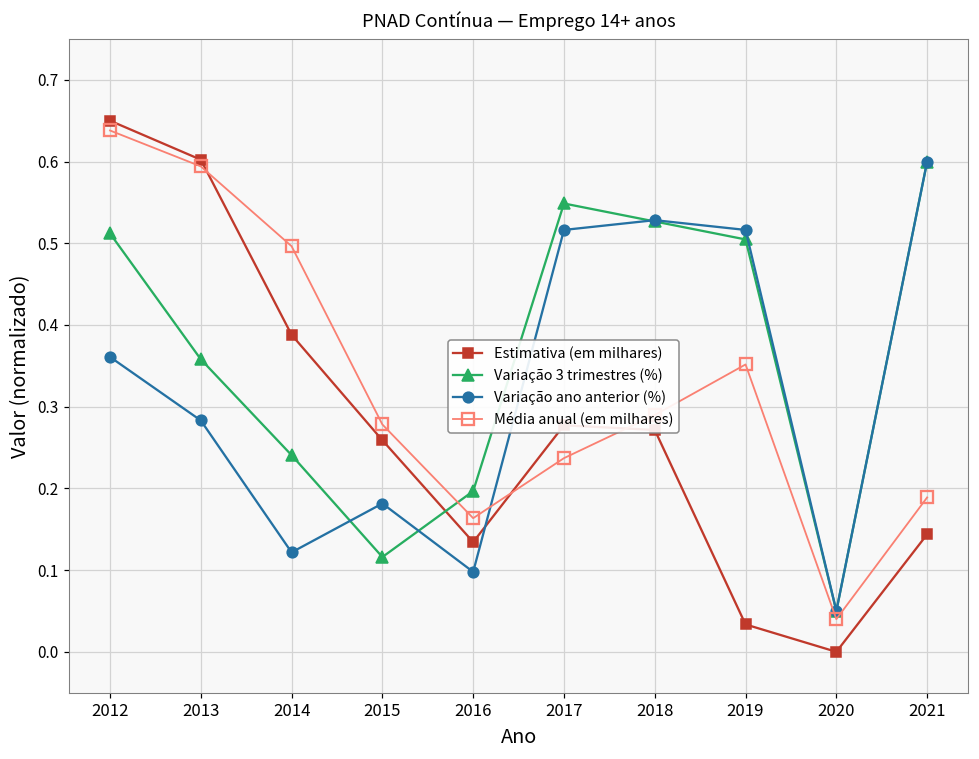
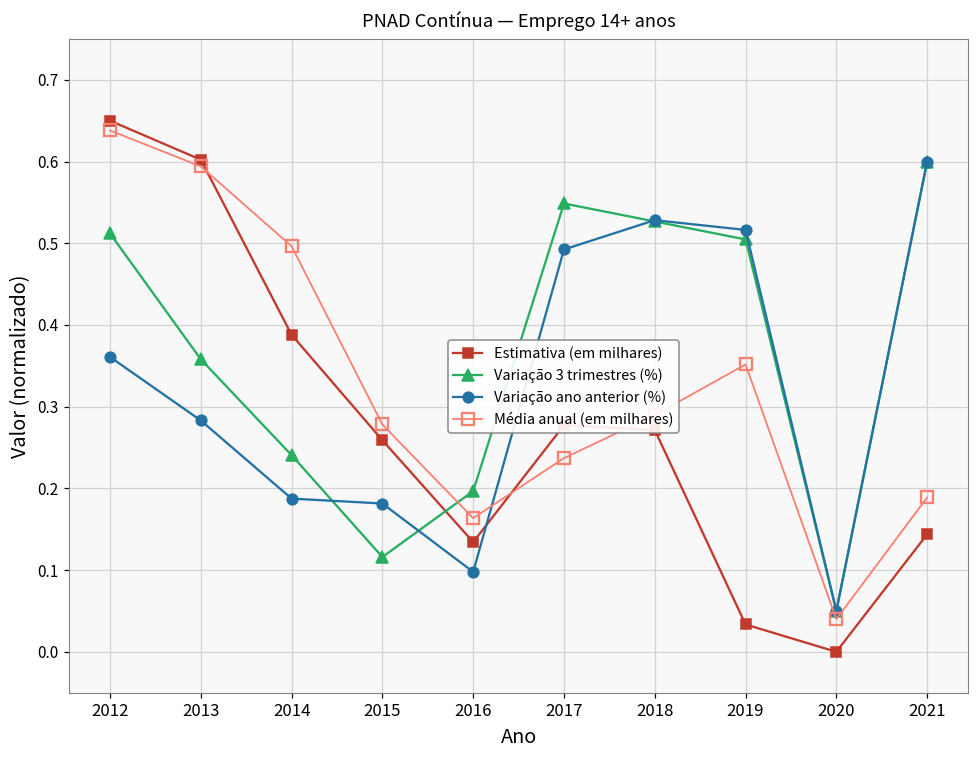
  {
    "Estimativa (em milhares)": {
      "2012": 0.65,
      "2013": 0.60,
      "2014": 0.39,
      "2015": 0.26,
      "2016": 0.13,
      "2019": 0.03,
      "2020": 0.00,
      "2021": 0.14
    },
    "Variação 3 trimestres (%)": {
      "2012": 0.51,
      "2013": 0.36,
      "2014": 0.24,
      "2015": 0.12,
      "2016": 0.20,
      "2017": 0.55,
      "2019": 0.50
    },
    "Variação ano anterior (%)": {
      "2012": 0.36,
      "2013": 0.28,
-     "2014": 0.12,
+     "2014": 0.19,
      "2015": 0.18,
      "2016": 0.10,
-     "2017": 0.52,
+     "2017": 0.49,
      "2019": 0.52
    },
    "Média anual (em milhares)": {
      "2012": 0.64,
      "2013": 0.59,
      "2014": 0.50,
      "2015": 0.28,
      "2016": 0.16,
      "2017": 0.24,
      "2019": 0.35,
      "2020": 0.04,
      "2021": 0.19
    }
  }
